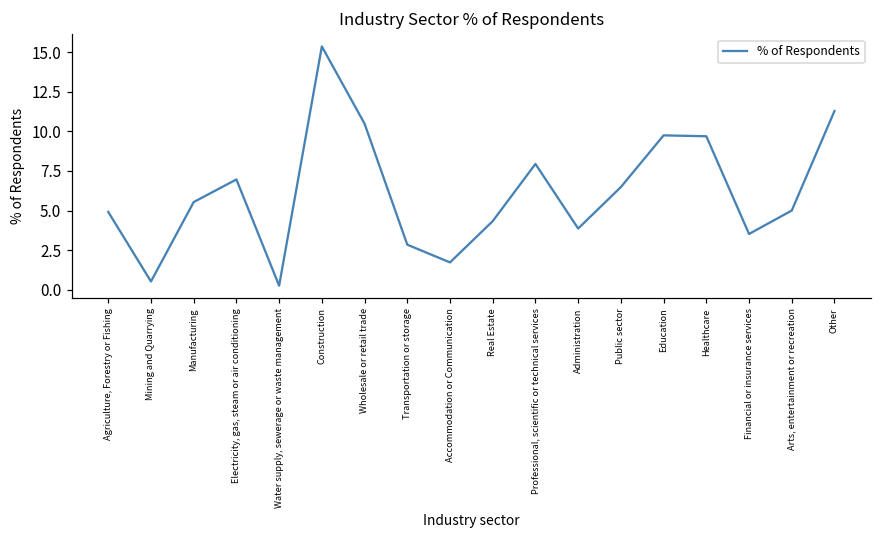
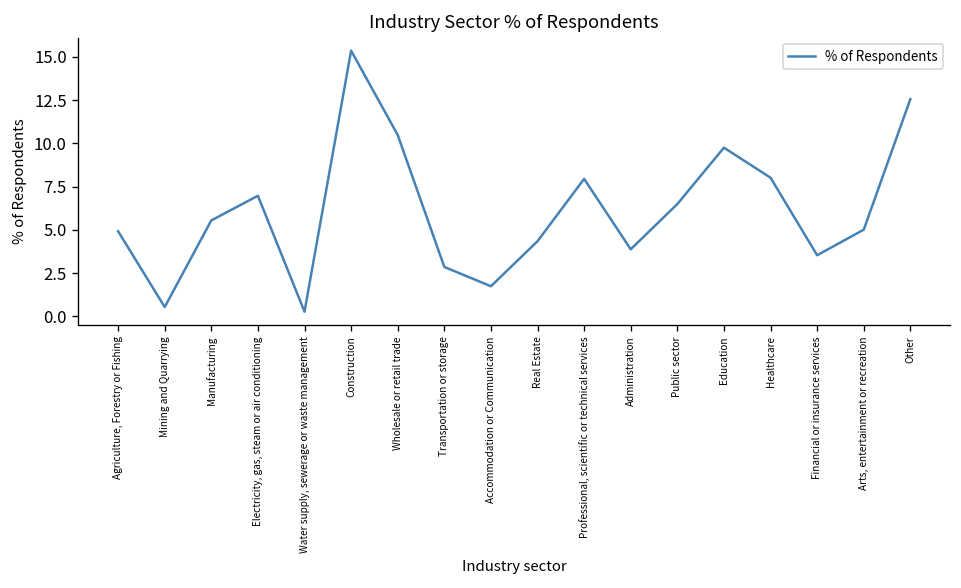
  {
    "Agriculture, Forestry or Fishing": 4.9,
    "Mining and Quarrying": 0.5,
    "Manufacturing": 5.5,
    "Electricity, gas, steam or air conditioning": 7.0,
    "Water supply, sewerage or waste management": 0.3,
    "Construction": 15.4,
    "Wholesale or retail trade": 10.5,
    "Transportation or storage": 2.9,
    "Accommodation or Communication": 1.7,
    "Real Estate": 4.3,
    "Professional, scientific or technical services": 7.9,
    "Administration": 3.9,
    "Public sector": 6.5,
    "Education": 9.7,
-   "Healthcare": 9.7,
+   "Healthcare": 8.0,
    "Financial or insurance services": 3.5,
    "Arts, entertainment or recreation": 5.0,
-   "Other": 11.3
+   "Other": 12.6
  }
